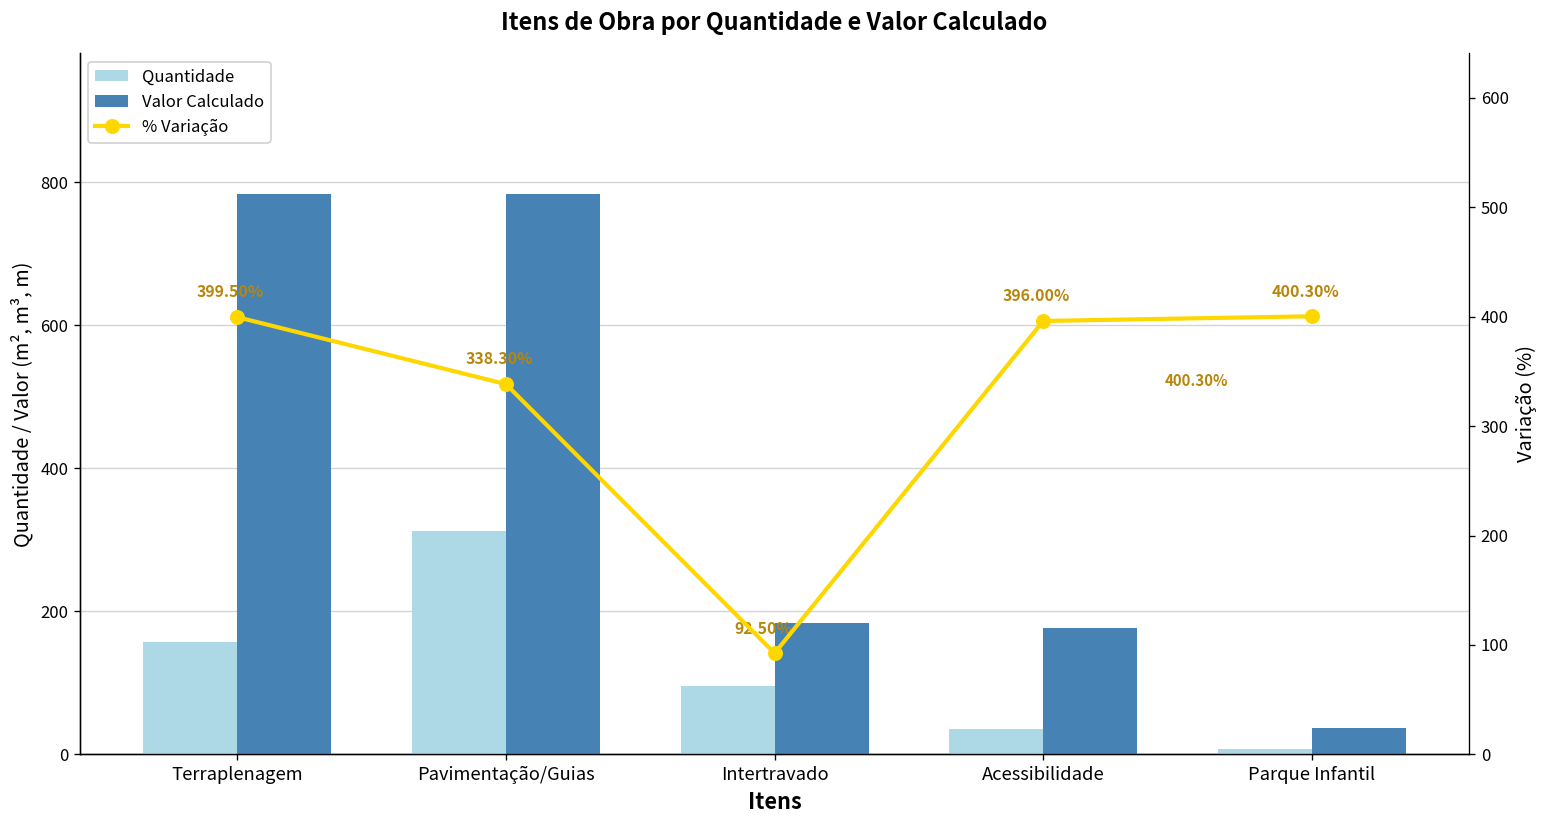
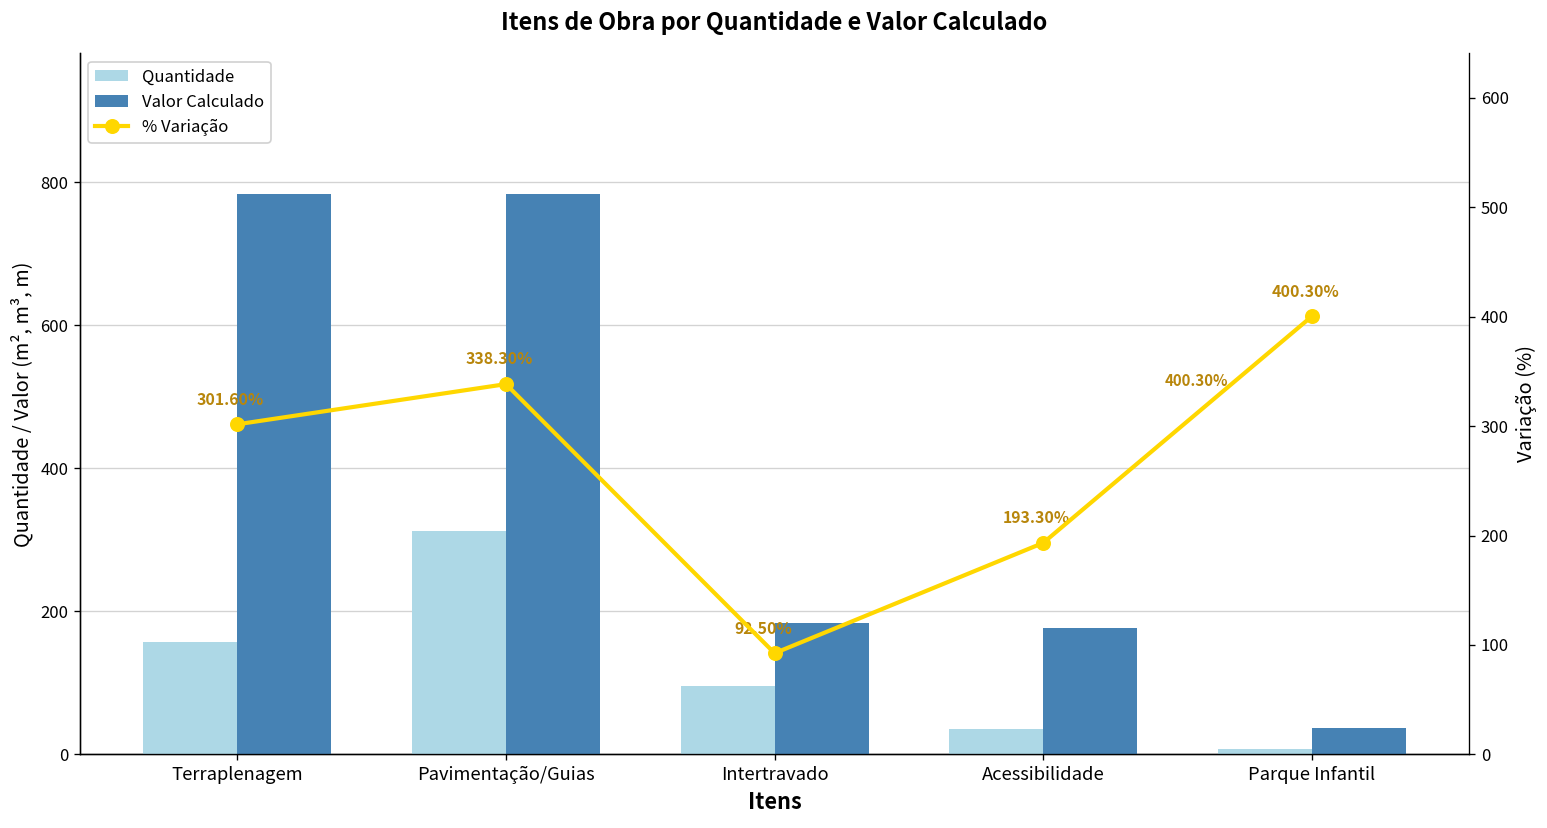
  {
    "% Variação": {
-     "Terraplenagem": "399.50%",
+     "Terraplenagem": "301.60%",
      "Pavimentação/Guias": "338.30%",
      "Intertravado": "92.50%",
-     "Acessibilidade": "396.00%",
+     "Acessibilidade": "193.30%",
      "Parque Infantil": "400.30%"
    }
  }
